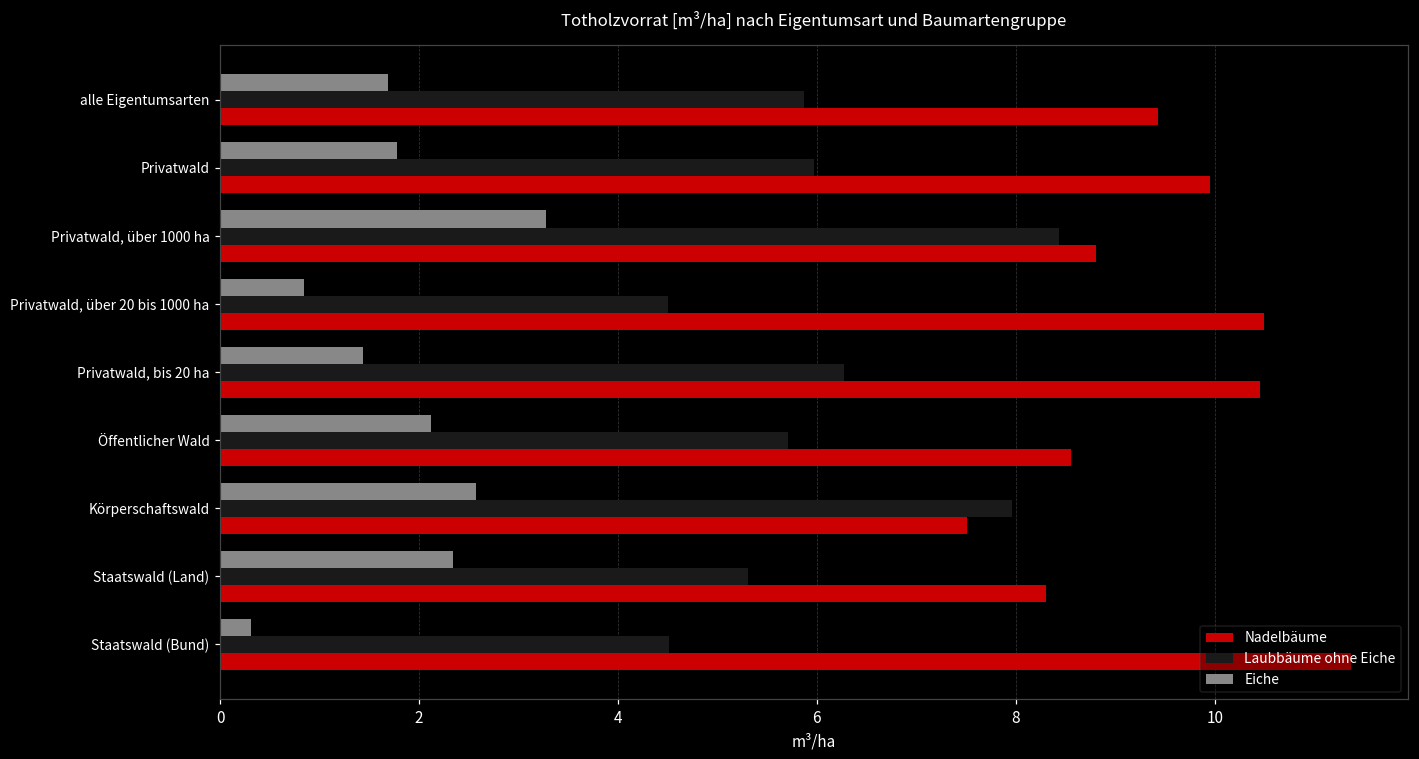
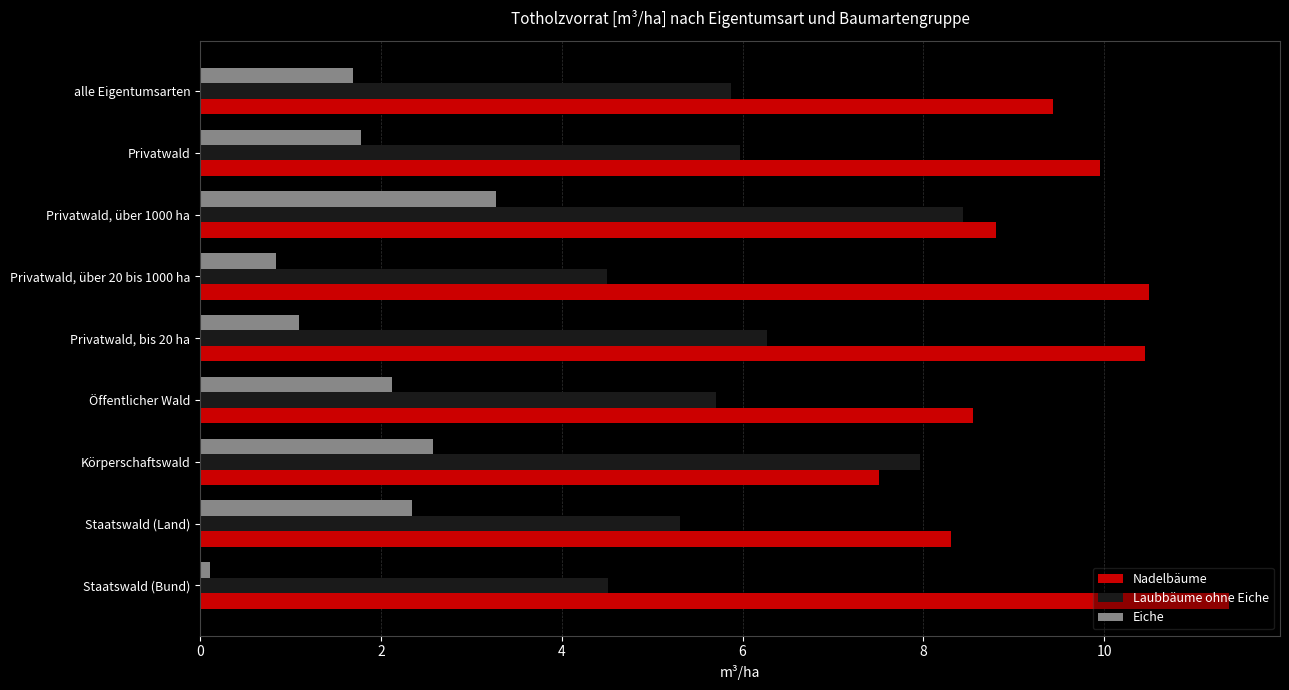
  {
    "Nadelbäume": {
      "alle Eigentumsarten": 9.4,
      "Privatwald": 9.9,
      "Privatwald, über 1000 ha": 8.8,
      "Privatwald, über 20 bis 1000 ha": 10.5,
      "Privatwald, bis 20 ha": 10.5,
      "Öffentlicher Wald": 8.6,
      "Körperschaftswald": 7.5,
      "Staatswald (Land)": 8.3
    },
    "Laubbäume ohne Eiche": {
      "alle Eigentumsarten": 5.9,
      "Privatwald": 6.0,
      "Privatwald, über 1000 ha": 8.4,
      "Privatwald, über 20 bis 1000 ha": 4.5,
      "Privatwald, bis 20 ha": 6.3,
      "Öffentlicher Wald": 5.7,
      "Körperschaftswald": 8.0,
      "Staatswald (Land)": 5.3,
      "Staatswald (Bund)": 4.5
    },
    "Eiche": {
      "alle Eigentumsarten": 1.7,
      "Privatwald": 1.8,
      "Privatwald, über 1000 ha": 3.3,
      "Privatwald, über 20 bis 1000 ha": 0.8,
-     "Privatwald, bis 20 ha": 1.4,
+     "Privatwald, bis 20 ha": 1.1,
      "Öffentlicher Wald": 2.1,
      "Körperschaftswald": 2.6,
      "Staatswald (Land)": 2.3,
-     "Staatswald (Bund)": 0.3
+     "Staatswald (Bund)": 0.1
    }
  }
